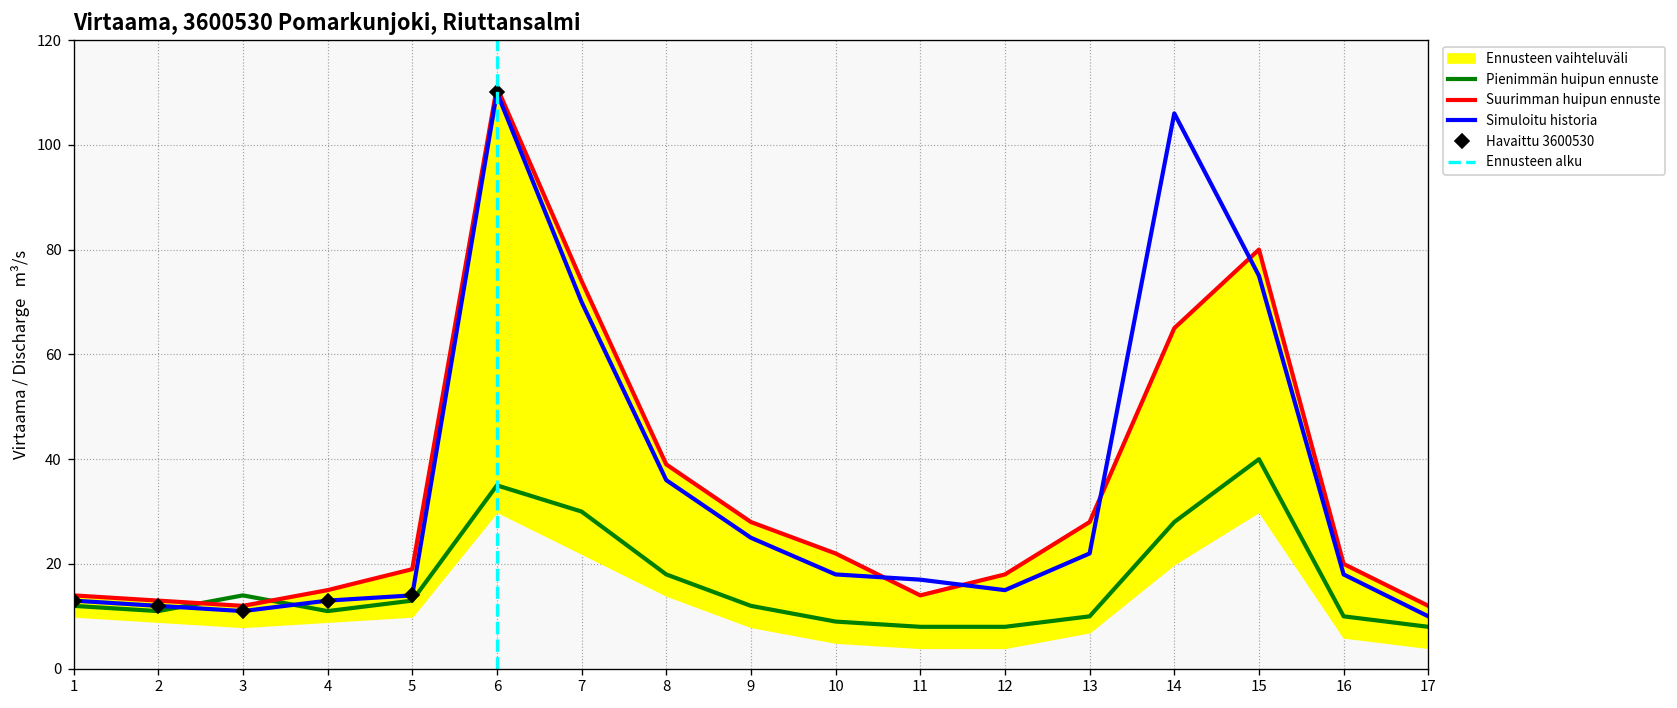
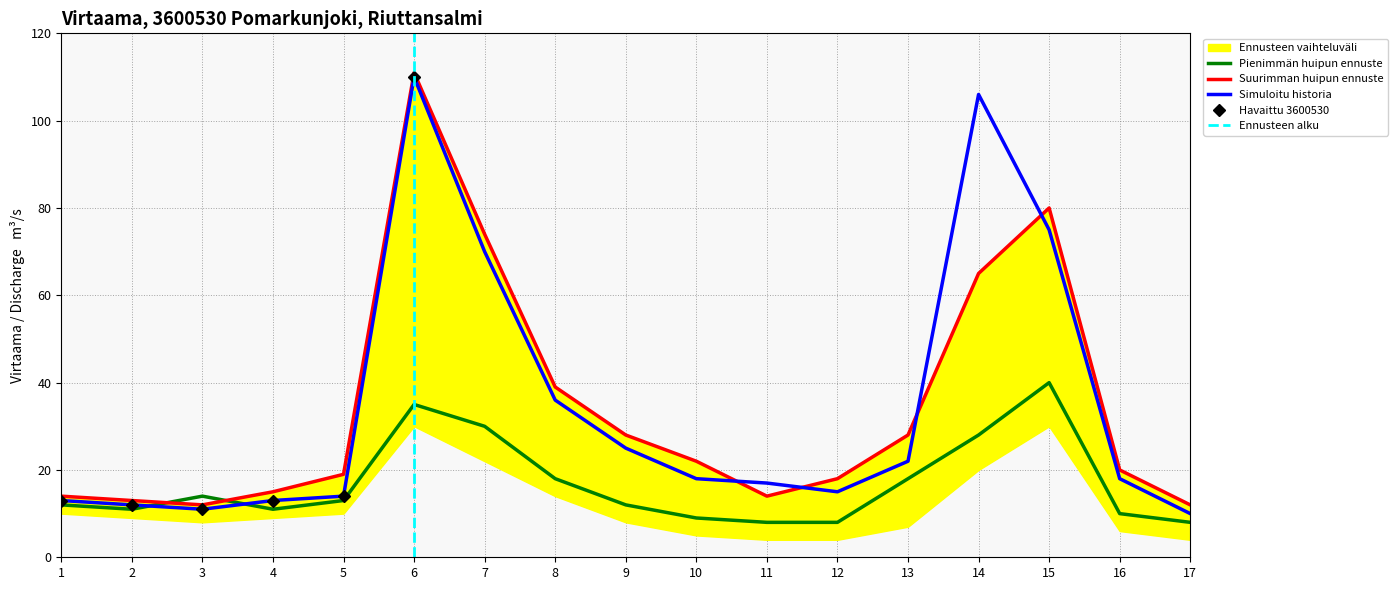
  {
    "Pienimmän huipun ennuste": {
      "1": 12,
      "2": 11,
      "3": 14,
      "4": 11,
      "5": 13,
      "6": 35,
      "7": 30,
      "8": 18,
      "9": 12,
      "10": 9,
      "11": 8,
      "12": 8,
-     "13": 10,
+     "13": 18,
      "14": 28,
      "15": 40,
      "16": 10,
      "17": 8
    },
    "Ennusteen vaihteluväli": {
      "1": 14,
      "2": 13,
      "3": 12,
      "4": 15,
      "5": 19,
      "6": 111,
      "7": 74,
      "8": 39,
      "9": 28,
      "10": 22,
      "11": 14,
      "12": 18,
      "13": 28,
      "14": 65,
      "15": 80,
      "16": 20,
      "17": 12
    },
    "Simuloitu historia": {
      "7": 70,
      "8": 36,
      "9": 25,
      "10": 18,
      "11": 17,
      "12": 15,
      "13": 22,
      "14": 106,
      "15": 75,
      "16": 18,
      "17": 10
    }
  }
